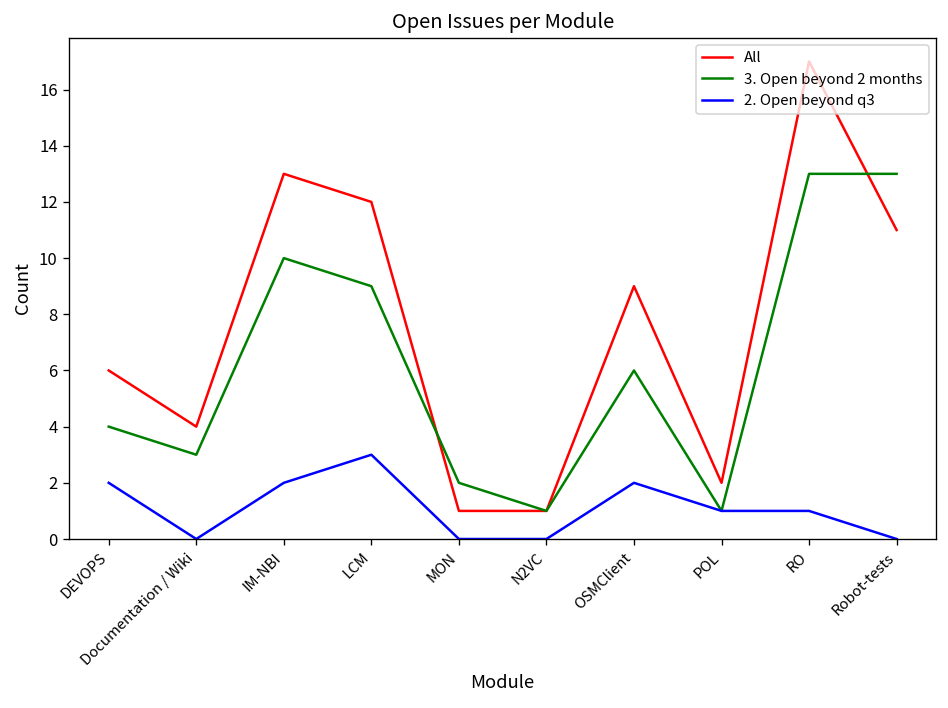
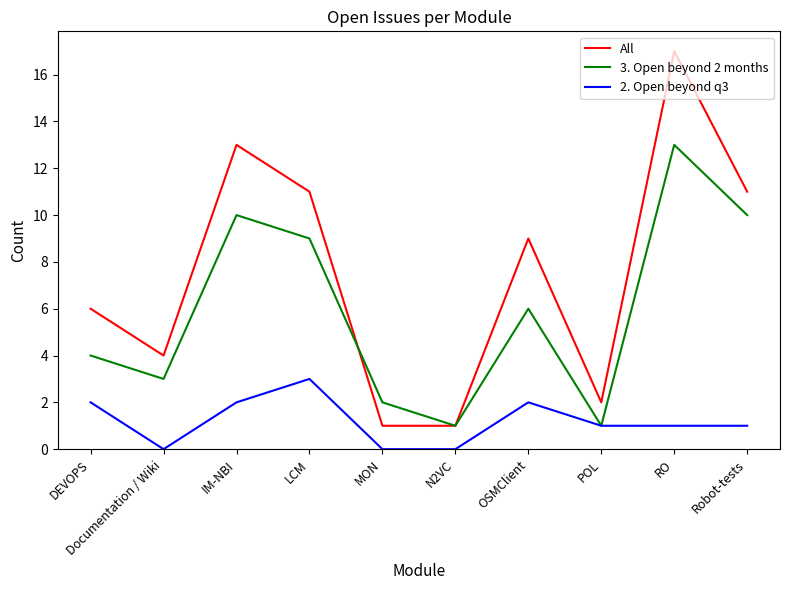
  {
    "All": {
      "DEVOPS": 6,
      "Documentation / Wiki": 4,
      "IM-NBI": 13,
-     "LCM": 12,
+     "LCM": 11,
      "MON": 1,
      "OSMClient": 9,
      "POL": 2,
      "Robot-tests": 11
    },
    "3. Open beyond 2 months": {
      "DEVOPS": 4,
      "Documentation / Wiki": 3,
      "IM-NBI": 10,
      "LCM": 9,
      "MON": 2,
      "OSMClient": 6,
      "RO": 13,
-     "Robot-tests": 13
+     "Robot-tests": 10
    },
    "2. Open beyond q3": {
      "DEVOPS": 2,
      "Documentation / Wiki": 0,
      "IM-NBI": 2,
      "LCM": 3,
      "MON": 0,
      "N2VC": 0,
      "OSMClient": 2,
      "RO": 1,
-     "Robot-tests": 0
+     "Robot-tests": 1
    }
  }
